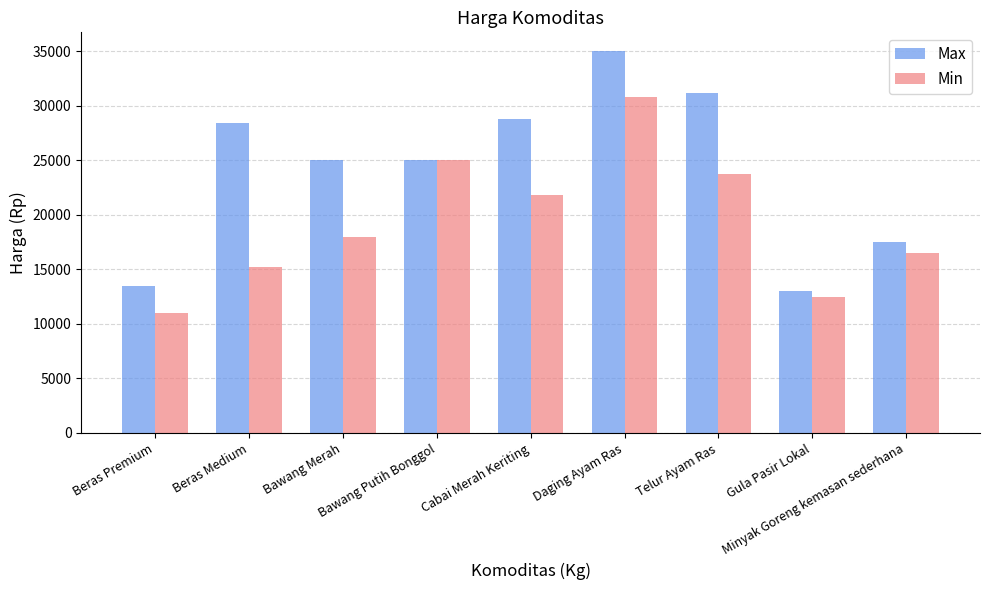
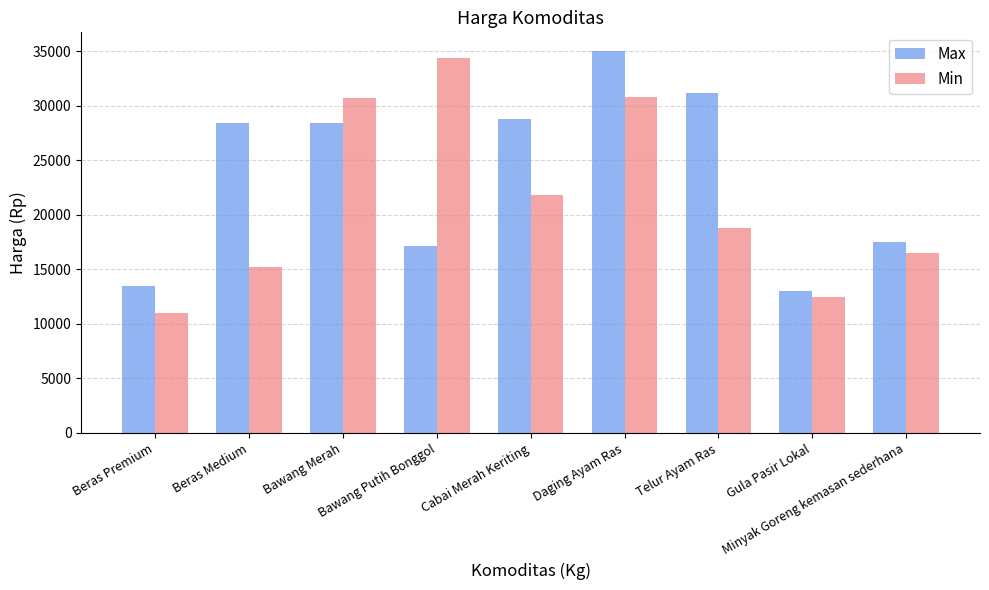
  {
    "Max": {
      "Beras Premium": 13500,
      "Beras Medium": 28400,
-     "Bawang Merah": 25000,
-     "Bawang Putih Bonggol": 25000,
+     "Bawang Merah": 28400,
+     "Bawang Putih Bonggol": 17200,
      "Cabai Merah Keriting": 28800,
      "Daging Ayam Ras": 35000,
      "Telur Ayam Ras": 31200,
      "Gula Pasir Lokal": 13000,
      "Minyak Goreng kemasan sederhana": 17500
    },
    "Min": {
      "Beras Premium": 11000,
      "Beras Medium": 15200,
-     "Bawang Merah": 18000,
-     "Bawang Putih Bonggol": 25000,
+     "Bawang Merah": 30800,
+     "Bawang Putih Bonggol": 34400,
      "Cabai Merah Keriting": 21800,
      "Daging Ayam Ras": 30800,
-     "Telur Ayam Ras": 23800,
+     "Telur Ayam Ras": 18800,
      "Gula Pasir Lokal": 12500,
      "Minyak Goreng kemasan sederhana": 16500
    }
  }
